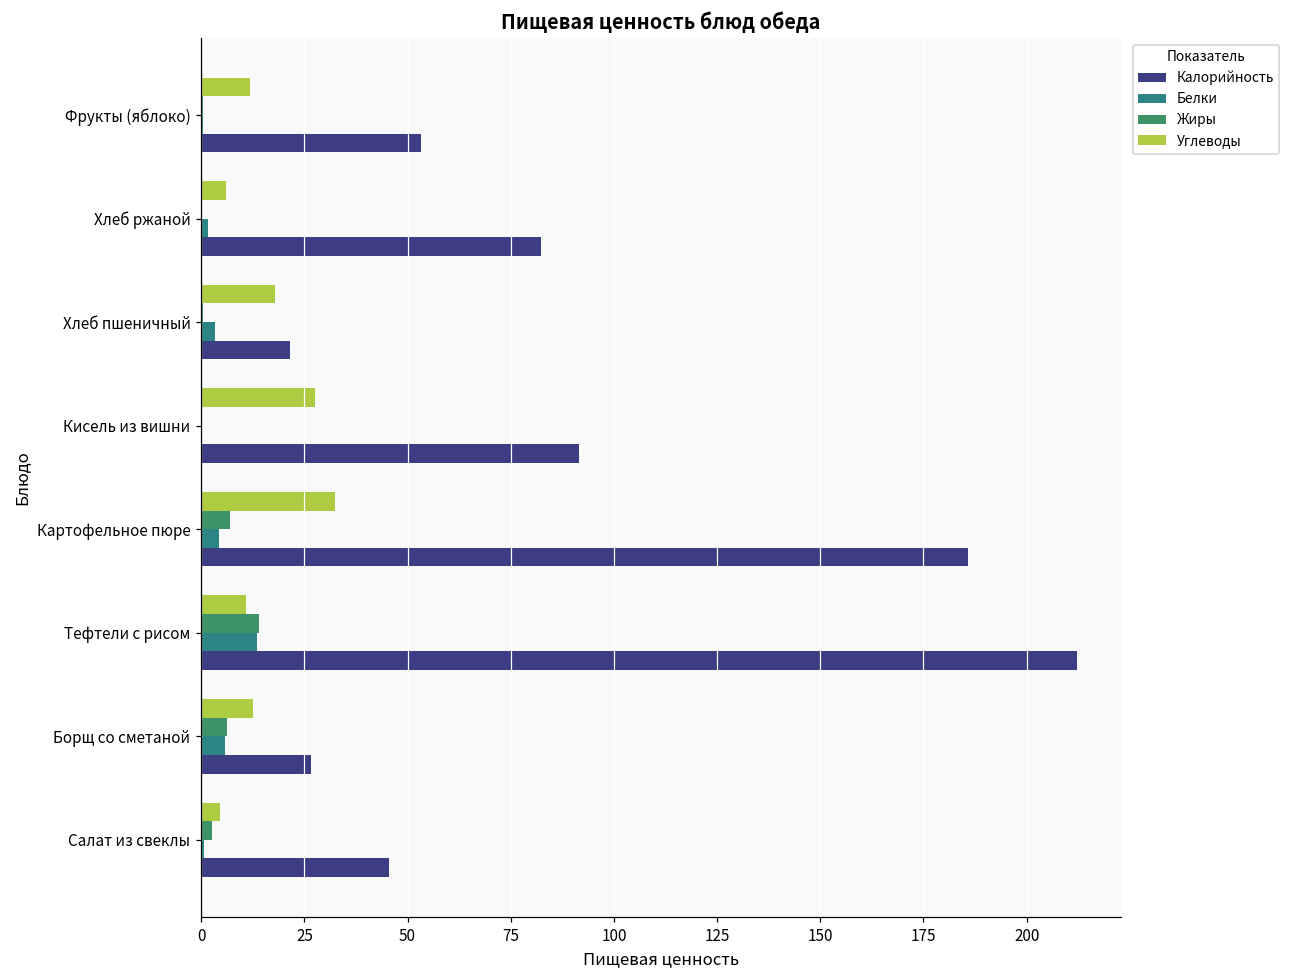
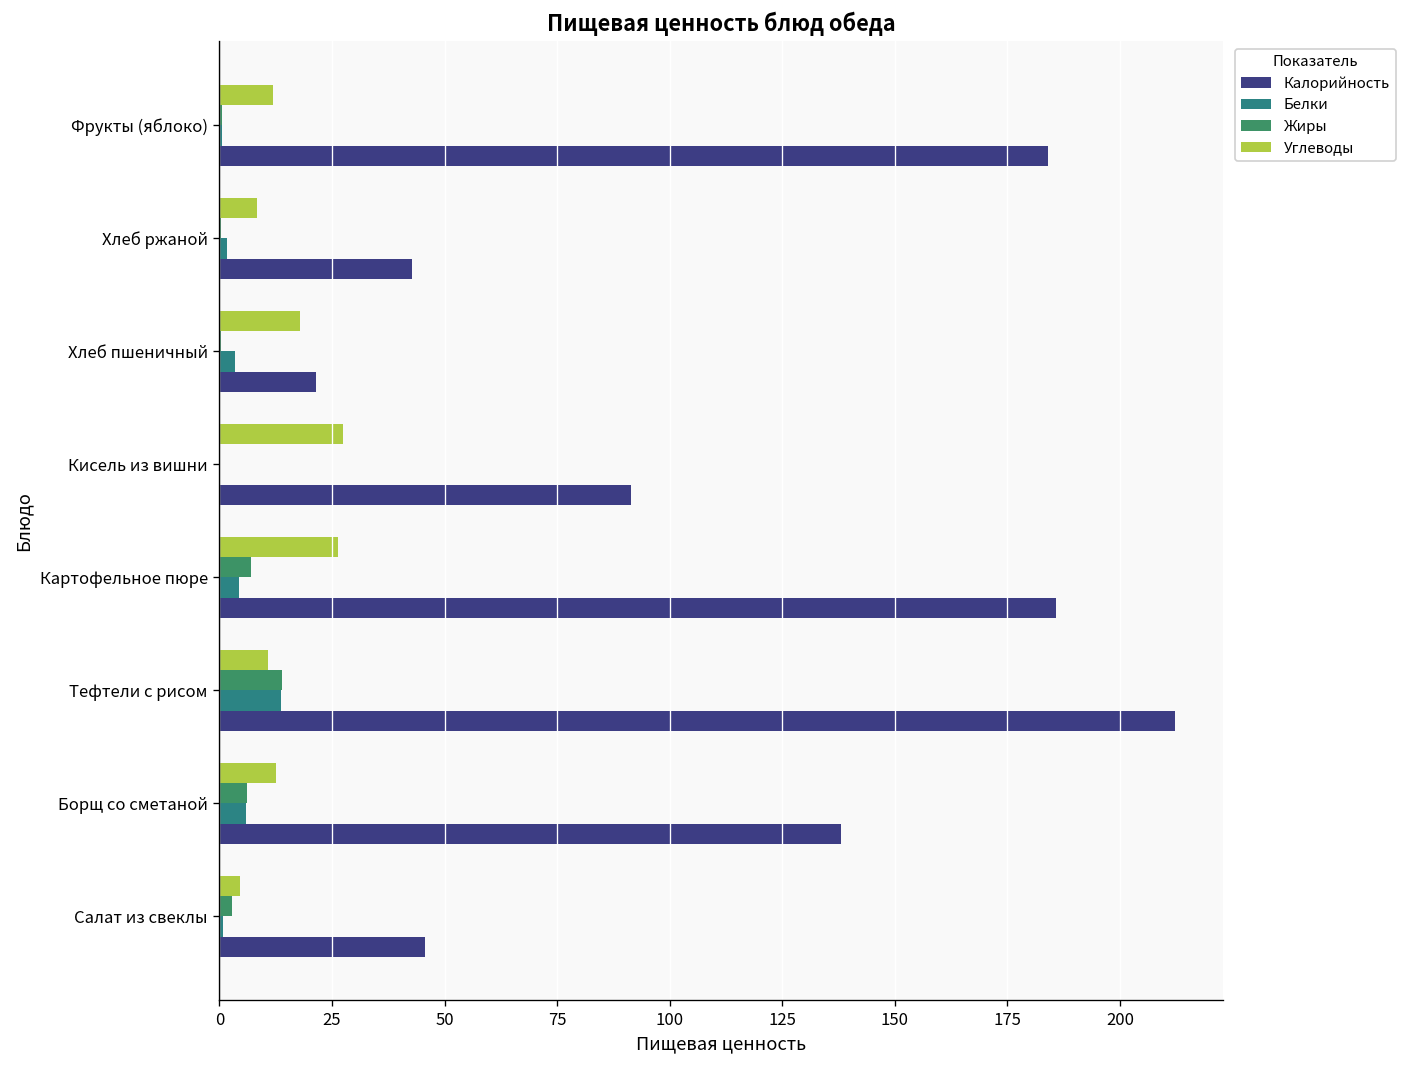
  {
    "Калорийность": {
-     "Фрукты (яблоко)": 53,
-     "Хлеб ржаной": 82,
+     "Фрукты (яблоко)": 184,
+     "Хлеб ржаной": 43,
      "Хлеб пшеничный": 22,
      "Кисель из вишни": 92,
      "Картофельное пюре": 186,
      "Тефтели с рисом": 212,
-     "Борщ со сметаной": 27,
+     "Борщ со сметаной": 138,
      "Салат из свеклы": 46
    },
    "Углеводы": {
      "Фрукты (яблоко)": 12,
-     "Хлеб ржаной": 6,
+     "Хлеб ржаной": 8,
      "Хлеб пшеничный": 18,
      "Кисель из вишни": 28,
-     "Картофельное пюре": 33,
+     "Картофельное пюре": 26,
      "Тефтели с рисом": 11,
      "Борщ со сметаной": 13,
      "Салат из свеклы": 5
    }
  }
